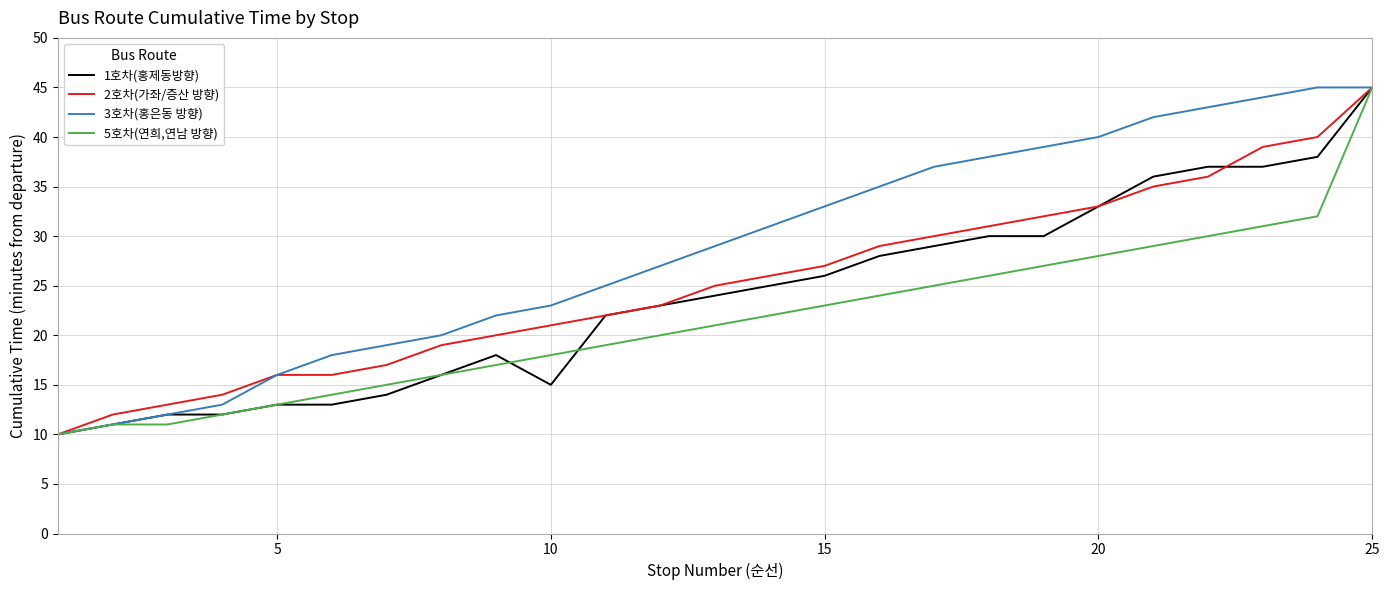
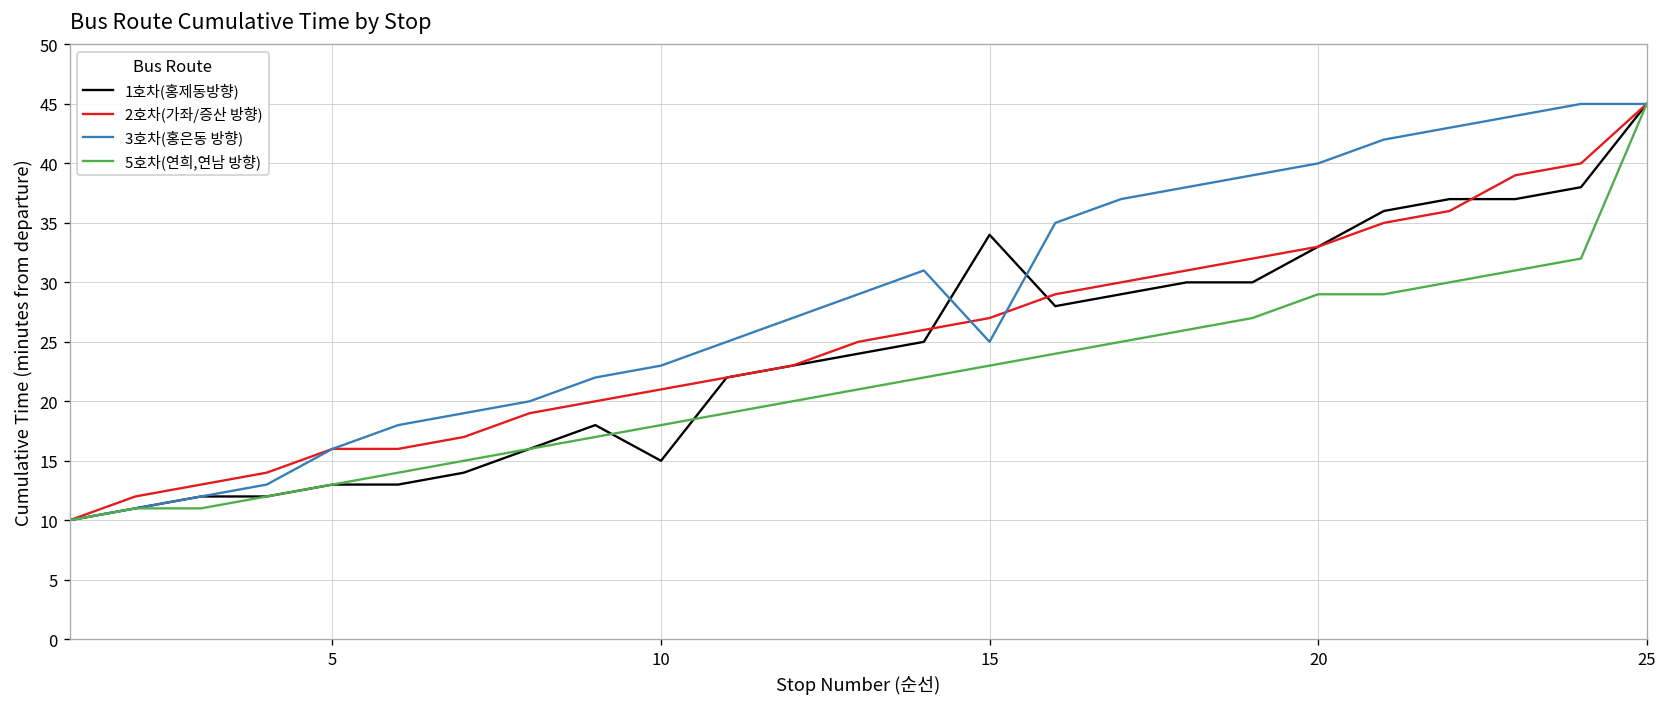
  {
    "1호차(홍제동방향)": {
      "10": 15,
-     "15": 26
+     "15": 34
    },
    "2호차(가좌/증산 방향)": {
      "10": 21,
      "15": 27
    },
    "3호차(홍은동 방향)": {
      "10": 23,
-     "15": 33,
+     "15": 25,
      "20": 40
    },
    "5호차(연희,연남 방향)": {
      "10": 18,
      "15": 23,
-     "20": 28
+     "20": 29
    }
  }
